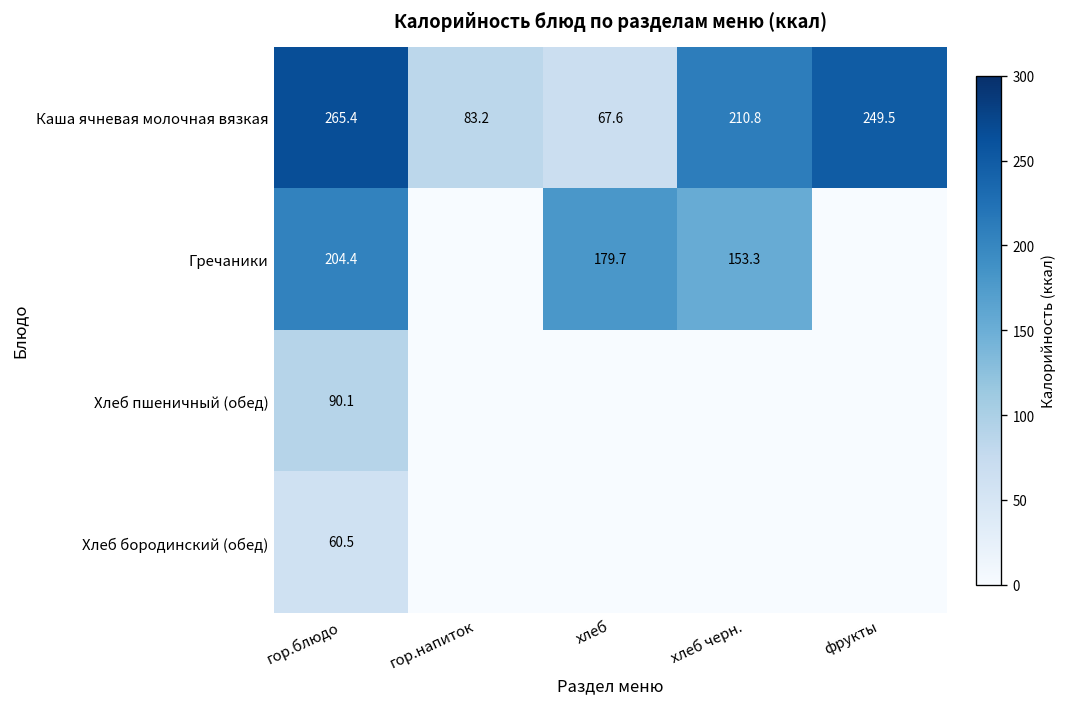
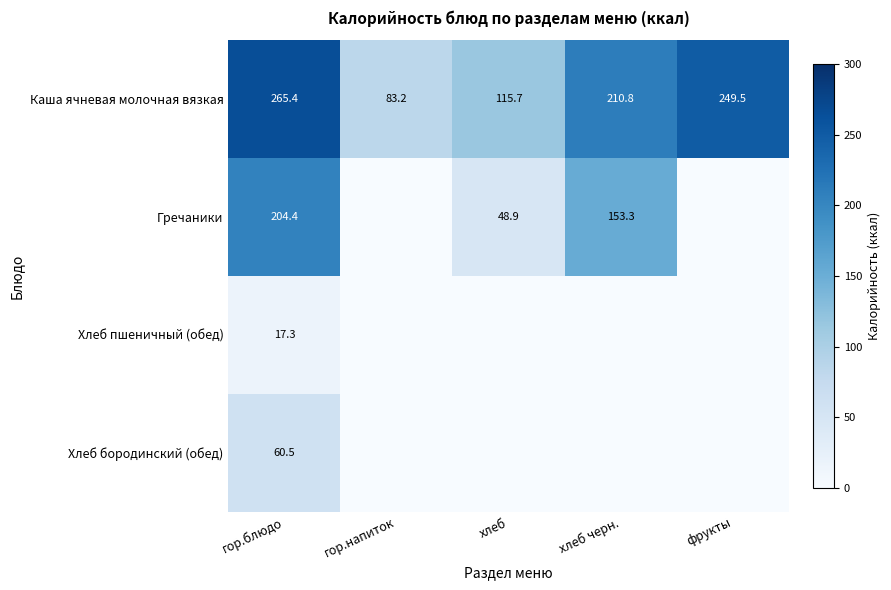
  {
    "Каша ячневая молочная вязкая": {
      "гор.блюдо": 265.4,
      "гор.напиток": 83.2,
-     "хлеб": 67.6,
+     "хлеб": 115.7,
      "хлеб черн.": 210.8,
      "фрукты": 249.5
    },
    "Гречаники": {
      "гор.блюдо": 204.4,
-     "хлеб": 179.7,
+     "хлеб": 48.9,
      "хлеб черн.": 153.3
    },
    "Хлеб пшеничный (обед)": {
-     "гор.блюдо": 90.1
+     "гор.блюдо": 17.3
    },
    "Хлеб бородинский (обед)": {
      "гор.блюдо": 60.5
    }
  }
